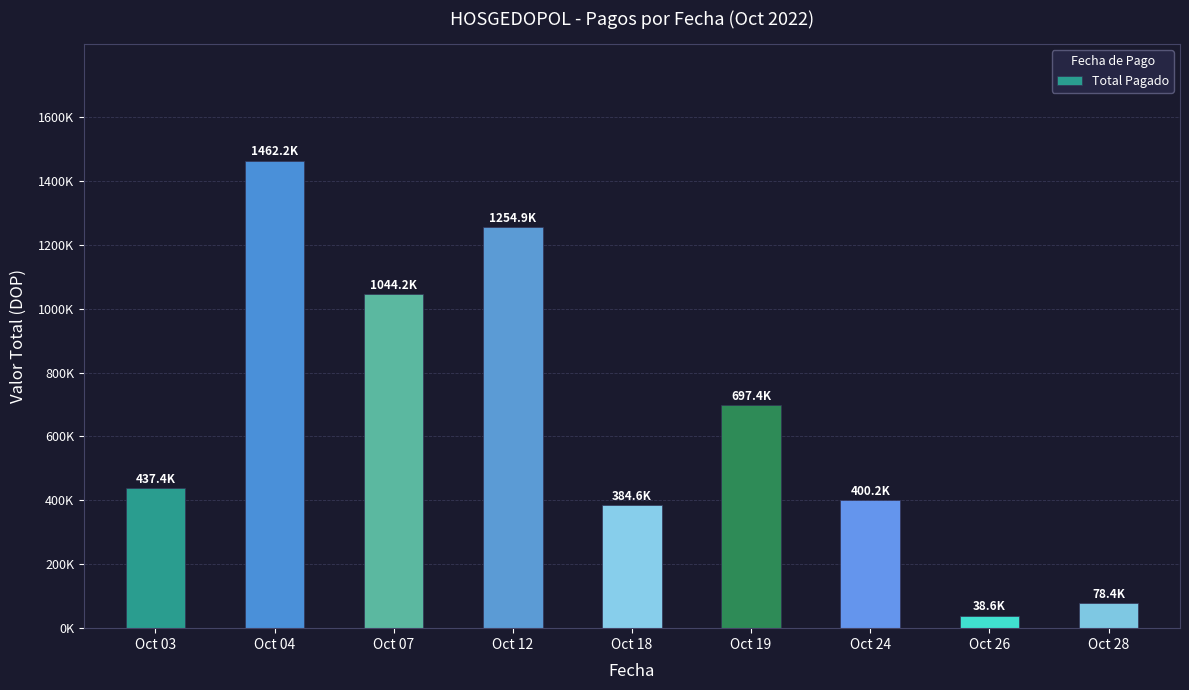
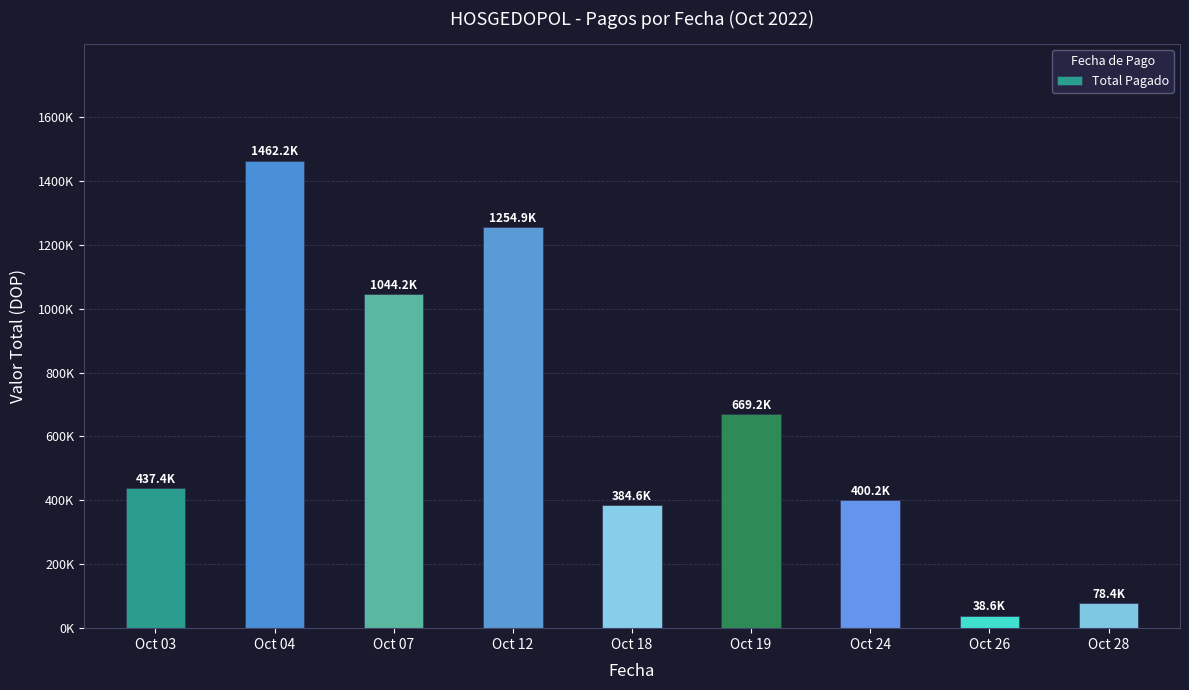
  {
    "Oct 03": "437.4K",
    "Oct 04": "1462.2K",
    "Oct 07": "1044.2K",
    "Oct 12": "1254.9K",
    "Oct 18": "384.6K",
-   "Oct 19": "697.4K",
+   "Oct 19": "669.2K",
    "Oct 24": "400.2K",
    "Oct 26": "38.6K",
    "Oct 28": "78.4K"
  }
